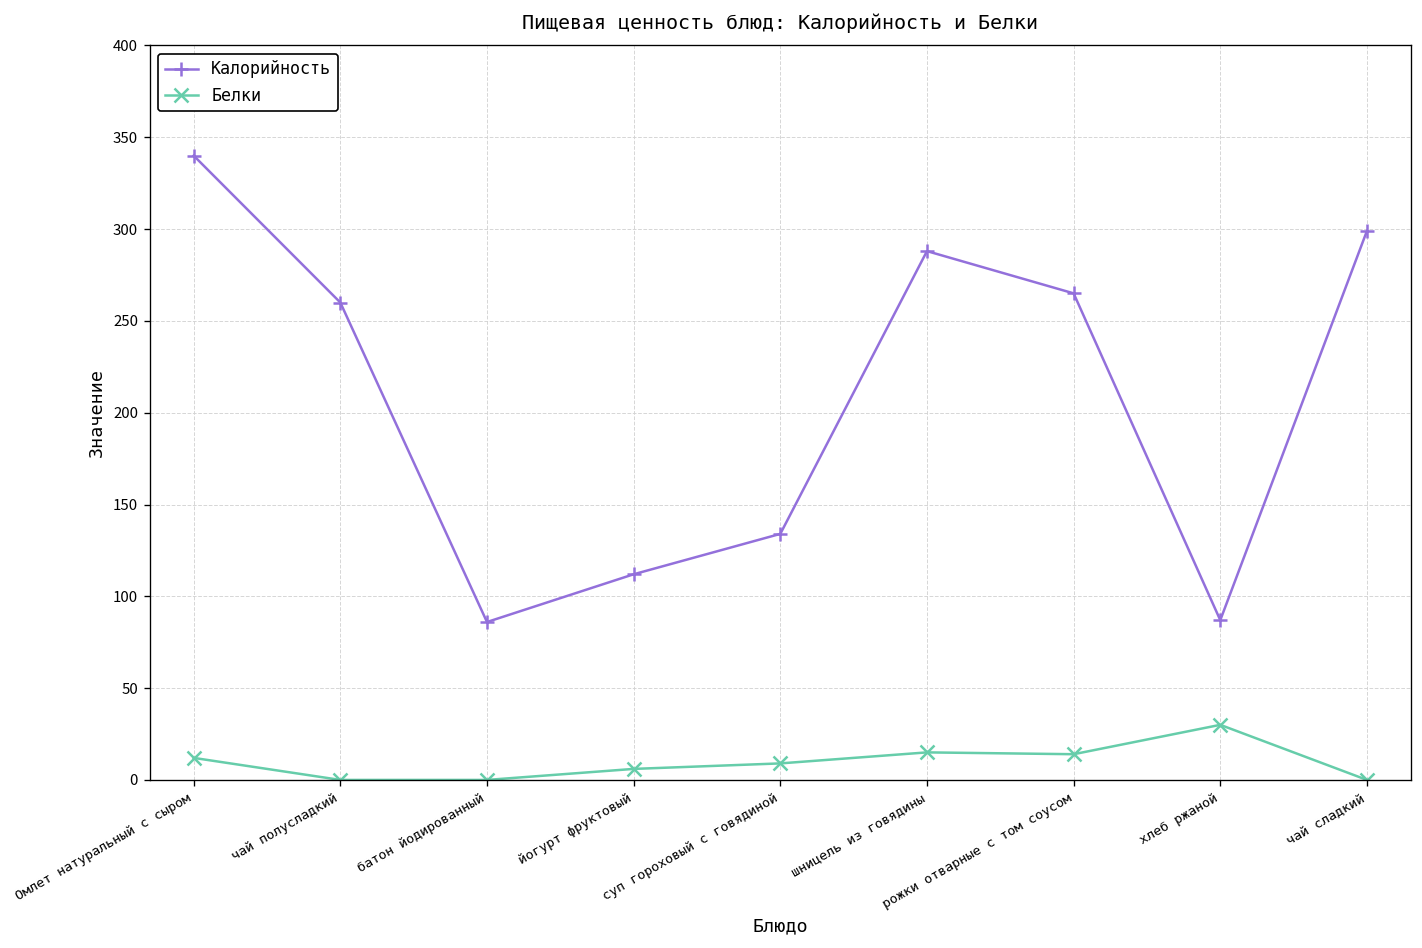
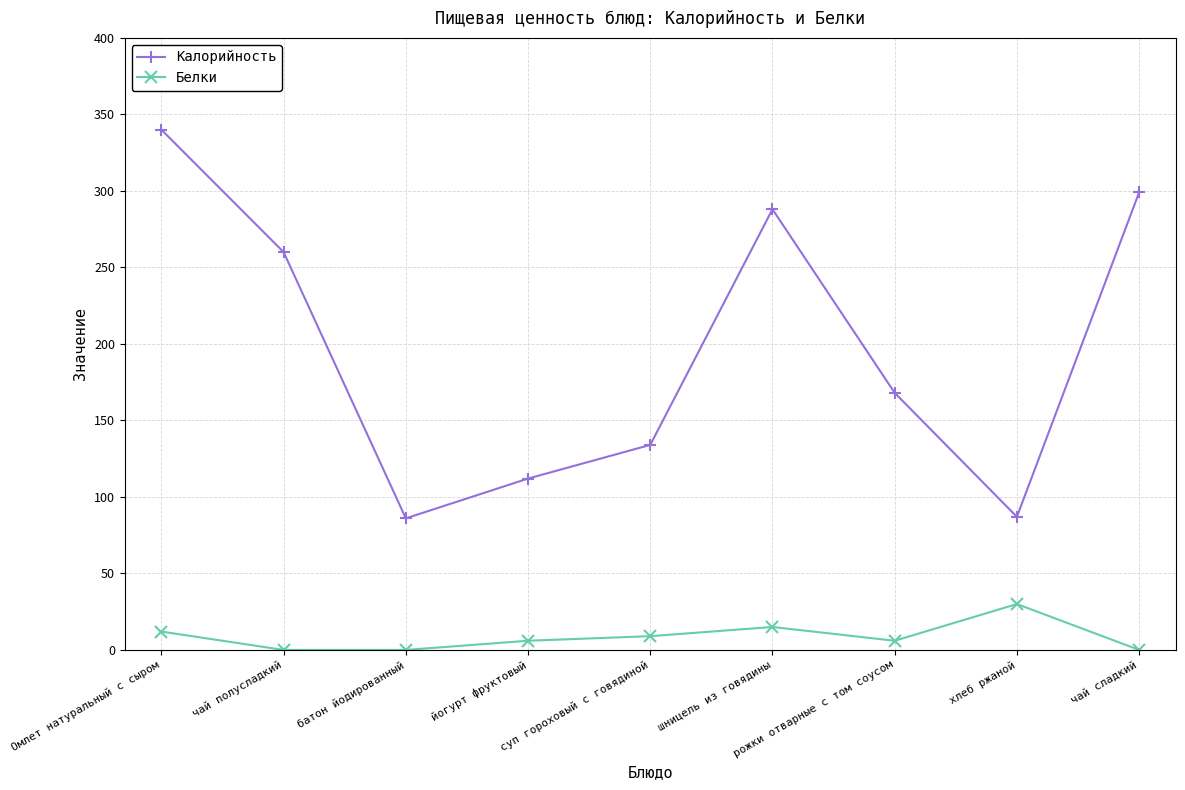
  {
    "Калорийность": {
      "Омлет натуральный с сыром": 340,
      "чай полусладкий": 260,
      "батон йодированный": 86,
      "йогурт фруктовый": 112,
      "суп гороховый с говядиной": 134,
      "шницель из говядины": 288,
-     "рожки отварные с том соусом": 265,
+     "рожки отварные с том соусом": 168,
      "хлеб ржаной": 87,
      "чай сладкий": 299
    },
    "Белки": {
      "Омлет натуральный с сыром": 12,
      "чай полусладкий": 0,
      "батон йодированный": 0,
      "йогурт фруктовый": 6,
      "суп гороховый с говядиной": 9,
      "шницель из говядины": 15,
-     "рожки отварные с том соусом": 14,
+     "рожки отварные с том соусом": 6,
      "хлеб ржаной": 30,
      "чай сладкий": 0
    }
  }
